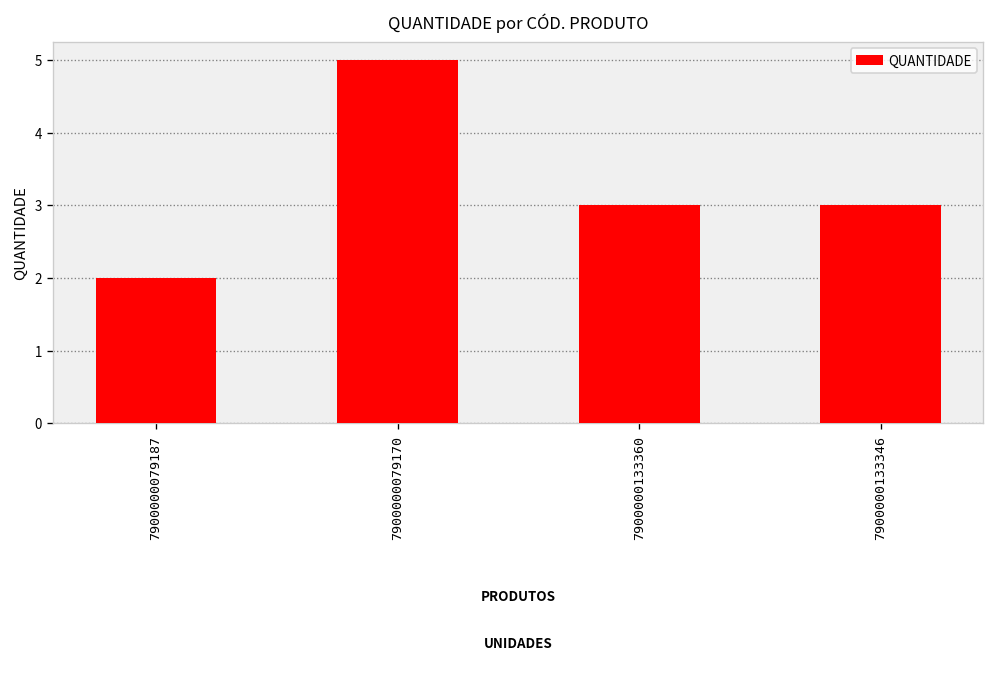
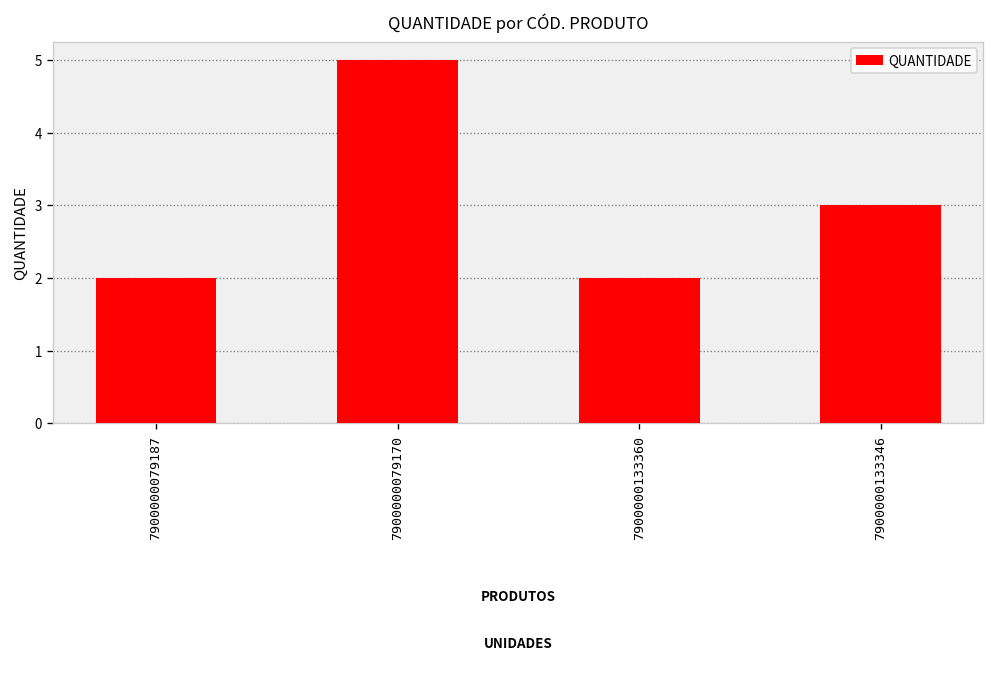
  {
    "7900000079187": 2,
    "7900000079170": 5,
-   "7900000133360": 3,
+   "7900000133360": 2,
    "7900000133346": 3
  }
